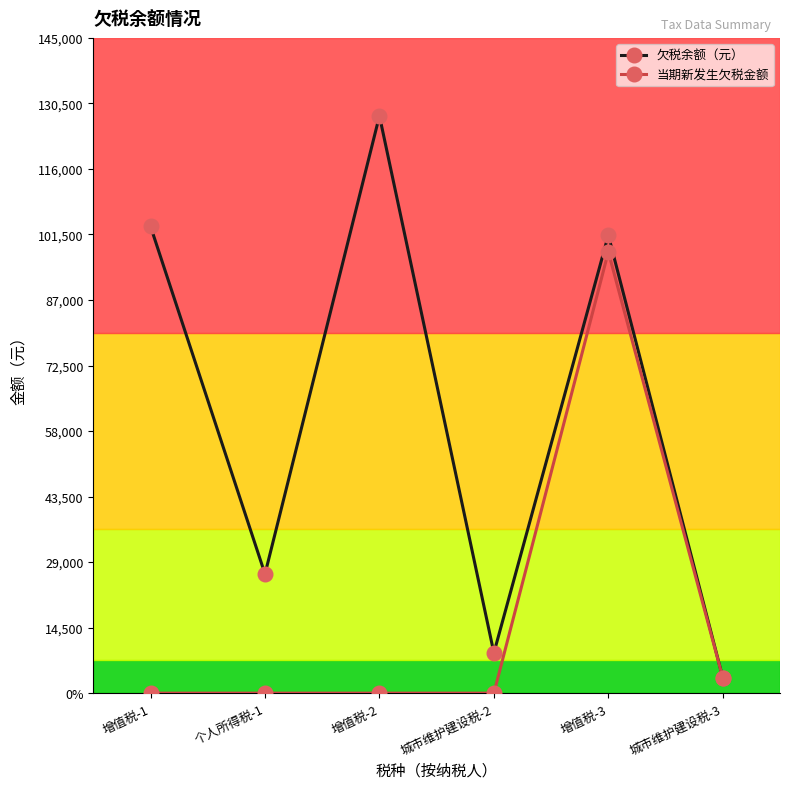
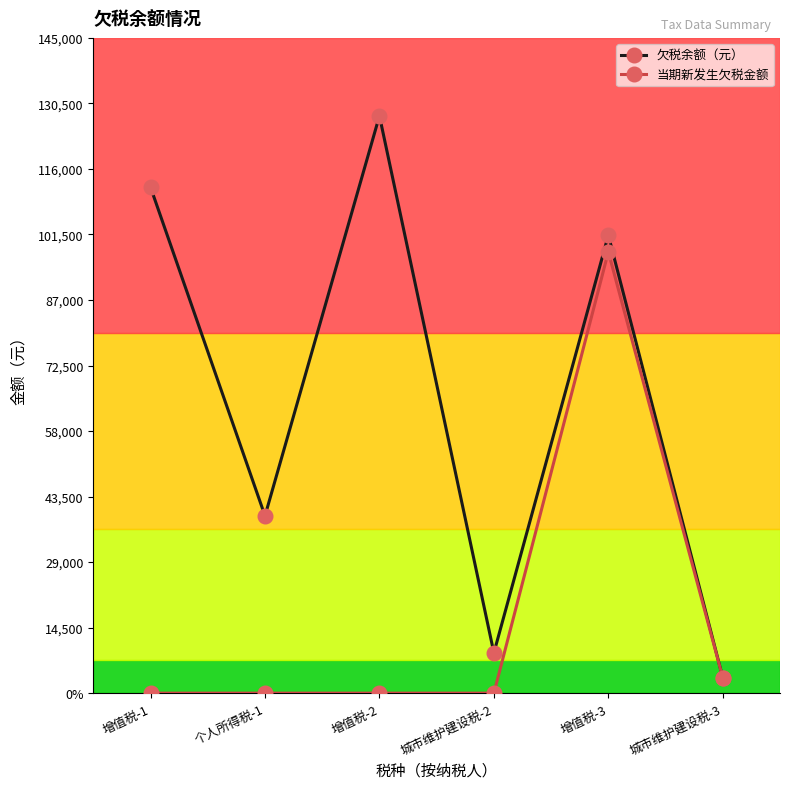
  {
    "欠税余额（元）": {
-     "增值税-1": "103,000",
-     "个人所得税-1": "26,000",
+     "增值税-1": "112,000",
+     "个人所得税-1": "39,000",
      "增值税-2": "128,000",
      "城市维护建设税-2": "9,000",
      "增值税-3": "101,000"
    },
    "当期新发生欠税金额": {
      "增值税-1": "0",
      "个人所得税-1": "0",
      "增值税-2": "0",
      "城市维护建设税-2": "0",
      "增值税-3": "98,000"
    }
  }
